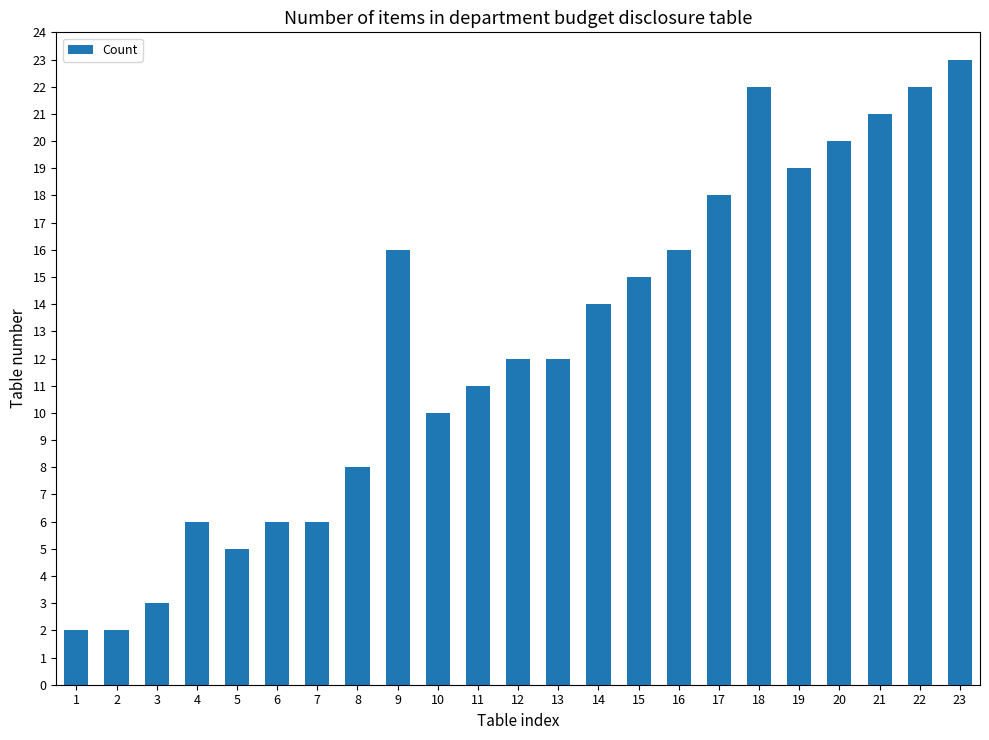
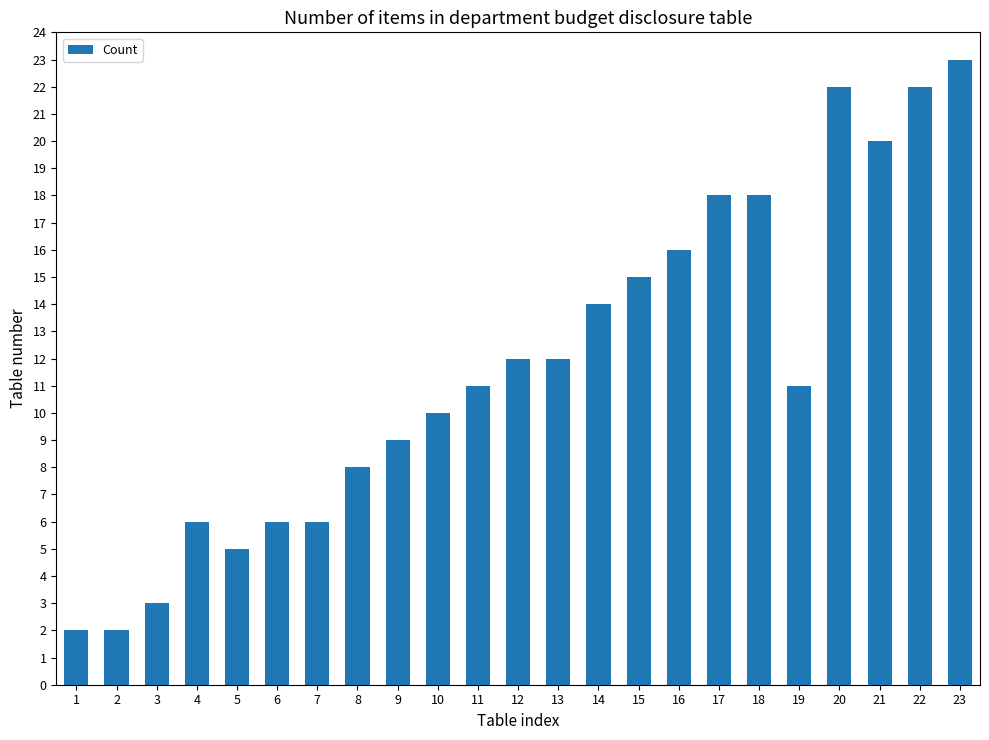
  {
    "1": 2,
    "2": 2,
    "3": 3,
    "4": 6,
    "5": 5,
    "6": 6,
    "7": 6,
    "8": 8,
-   "9": 16,
+   "9": 9,
    "10": 10,
    "11": 11,
    "12": 12,
    "13": 12,
    "14": 14,
    "15": 15,
    "16": 16,
    "17": 18,
-   "18": 22,
-   "19": 19,
-   "20": 20,
-   "21": 21,
+   "18": 18,
+   "19": 11,
+   "20": 22,
+   "21": 20,
    "22": 22,
    "23": 23
  }
